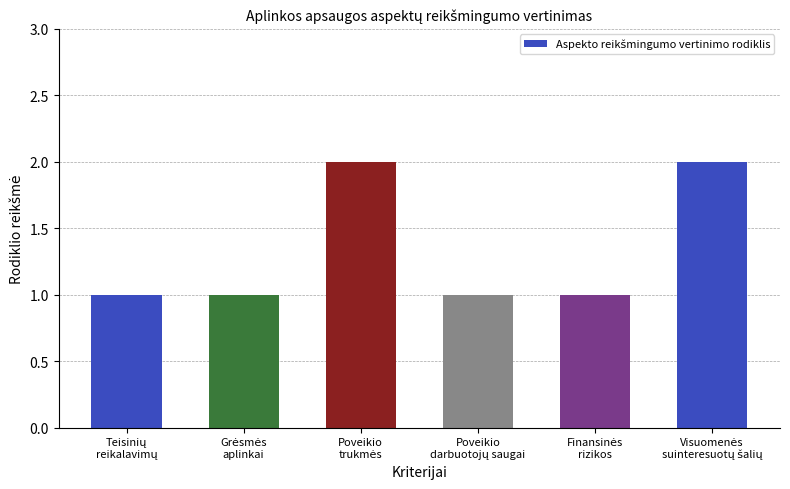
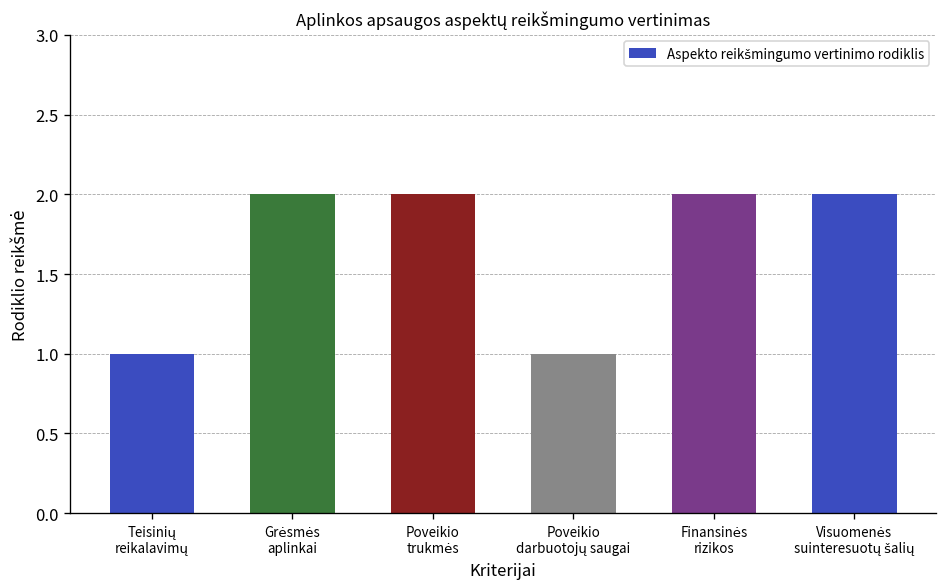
  {
    "Teisinių reikalavimų": 1,
-   "Grėsmės aplinkai": 1,
+   "Grėsmės aplinkai": 2,
    "Poveikio trukmės": 2,
    "Poveikio darbuotojų saugai": 1,
-   "Finansinės rizikos": 1,
+   "Finansinės rizikos": 2,
    "Visuomenės suinteresuotų šalių": 2
  }
